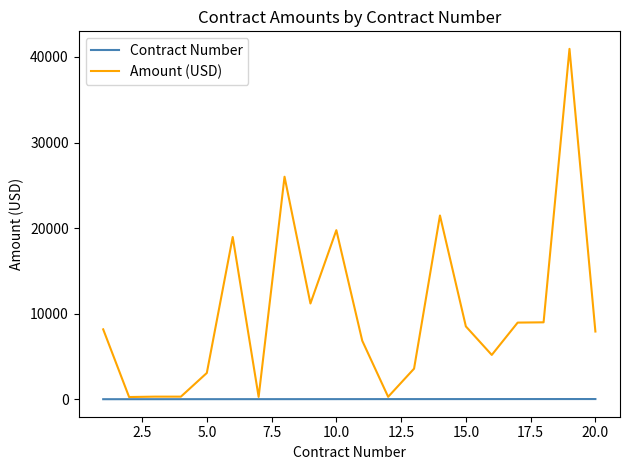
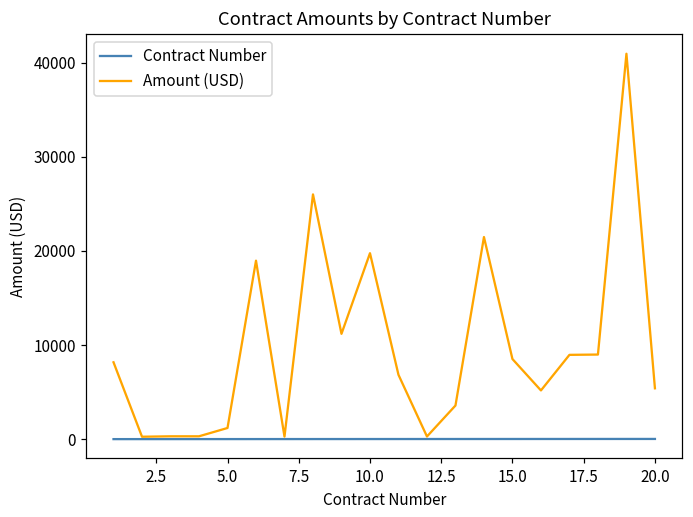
  {
    "Contract Number": {
      "5.0": 0,
      "10.0": 0,
      "15.0": 0,
      "20.0": 0
    },
    "Amount (USD)": {
-     "5.0": 3000,
+     "5.0": 1000,
      "10.0": 20000,
      "15.0": 9000,
-     "20.0": 8000
+     "20.0": 5000
    }
  }
